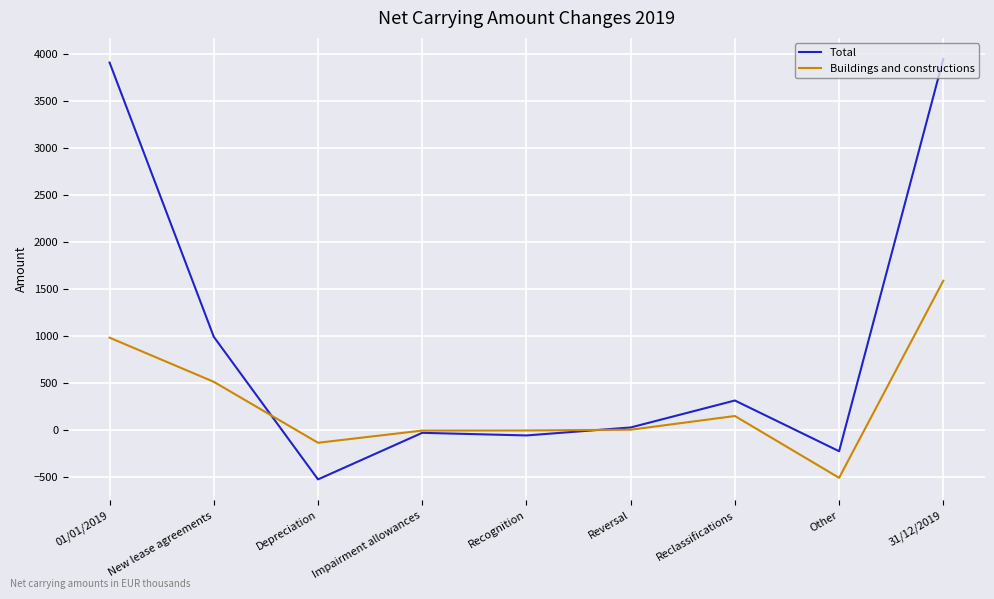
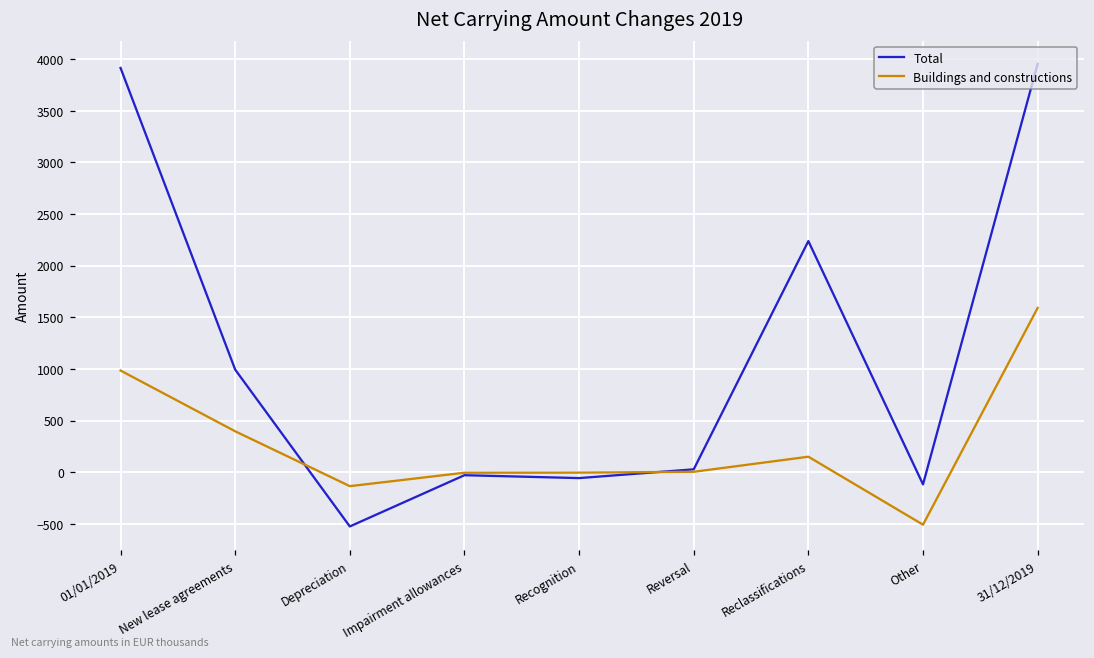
  {
    "Total": {
      "01/01/2019": 3900,
      "New lease agreements": 1000,
      "Depreciation": -500,
      "Recognition": -100,
-     "Reclassifications": 300,
-     "Other": -200
+     "Reclassifications": 2200,
+     "Other": -100
    },
    "Buildings and constructions": {
      "01/01/2019": 1000,
-     "New lease agreements": 500,
+     "New lease agreements": 400,
      "Depreciation": -100,
      "Recognition": 0,
      "Reclassifications": 200,
      "Other": -500,
      "31/12/2019": 1600
    }
  }
